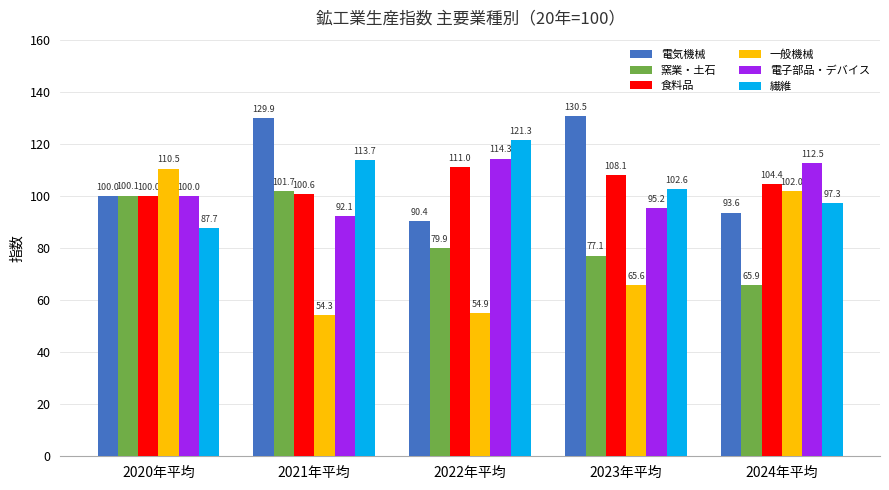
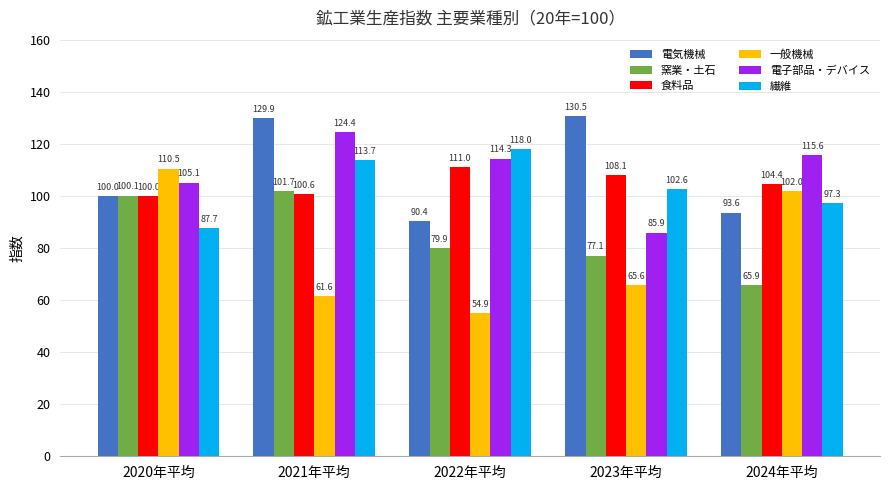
  {
    "電気機械": {
      "2020年平均": 100.0,
      "2021年平均": 129.9,
      "2022年平均": 90.4,
      "2023年平均": 130.5,
      "2024年平均": 93.6
    },
    "窯業・土石": {
      "2020年平均": 100.1,
      "2021年平均": 101.7,
      "2022年平均": 79.9,
      "2023年平均": 77.1,
      "2024年平均": 65.9
    },
    "食料品": {
      "2020年平均": 100.0,
      "2021年平均": 100.6,
      "2022年平均": 111.0,
      "2023年平均": 108.1,
      "2024年平均": 104.4
    },
    "一般機械": {
      "2020年平均": 110.5,
-     "2021年平均": 54.3,
+     "2021年平均": 61.6,
      "2022年平均": 54.9,
      "2023年平均": 65.6,
      "2024年平均": 102.0
    },
    "電子部品・デバイス": {
-     "2020年平均": 100.0,
-     "2021年平均": 92.1,
+     "2020年平均": 105.1,
+     "2021年平均": 124.4,
      "2022年平均": 114.3,
-     "2023年平均": 95.2,
-     "2024年平均": 112.5
+     "2023年平均": 85.9,
+     "2024年平均": 115.6
    },
    "繊維": {
      "2020年平均": 87.7,
      "2021年平均": 113.7,
-     "2022年平均": 121.3,
+     "2022年平均": 118.0,
      "2023年平均": 102.6,
      "2024年平均": 97.3
    }
  }
